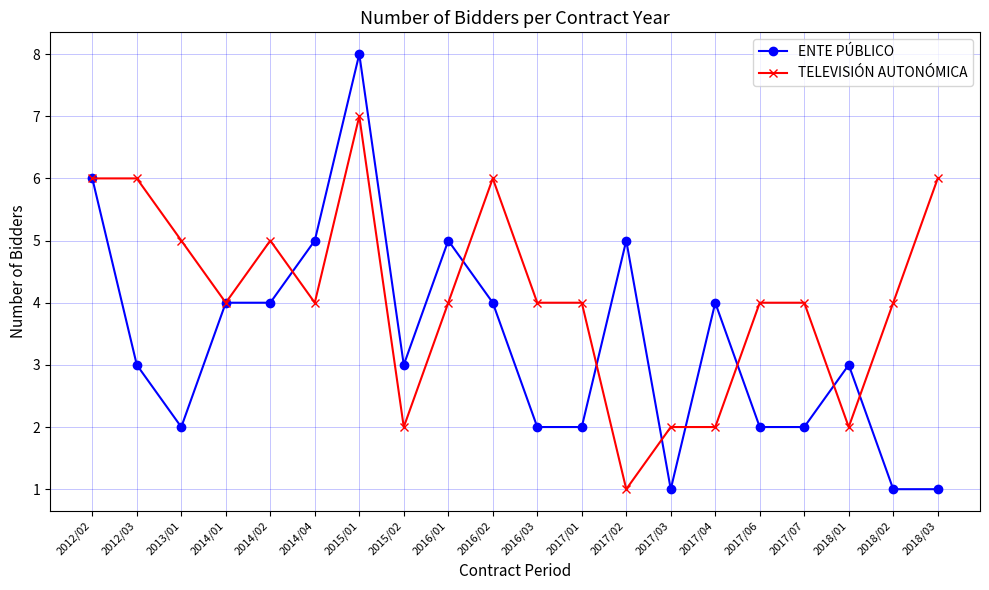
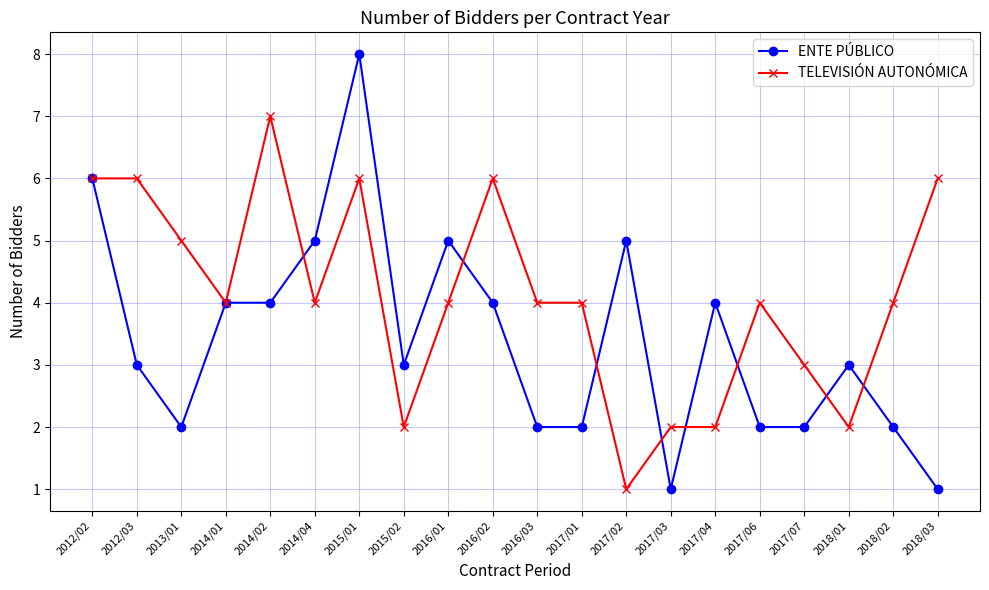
  {
    "ENTE PÚBLICO": {
      "2012/03": 3,
      "2013/01": 2,
      "2014/02": 4,
      "2014/04": 5,
      "2015/01": 8,
      "2015/02": 3,
      "2016/01": 5,
      "2016/02": 4,
      "2016/03": 2,
      "2017/01": 2,
      "2017/02": 5,
      "2017/03": 1,
      "2017/04": 4,
      "2017/06": 2,
      "2017/07": 2,
      "2018/01": 3,
-     "2018/02": 1,
+     "2018/02": 2,
      "2018/03": 1
    },
    "TELEVISIÓN AUTONÓMICA": {
      "2012/03": 6,
      "2013/01": 5,
-     "2014/02": 5,
+     "2014/02": 7,
      "2014/04": 4,
-     "2015/01": 7,
+     "2015/01": 6,
      "2015/02": 2,
      "2016/01": 4,
      "2016/02": 6,
      "2016/03": 4,
      "2017/01": 4,
      "2017/02": 1,
      "2017/03": 2,
      "2017/04": 2,
      "2017/06": 4,
-     "2017/07": 4,
+     "2017/07": 3,
      "2018/01": 2,
      "2018/02": 4,
      "2018/03": 6
    }
  }
